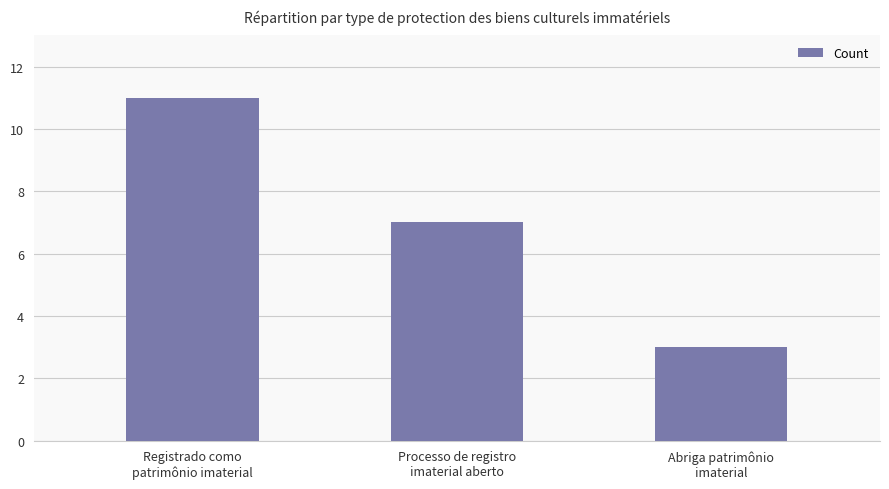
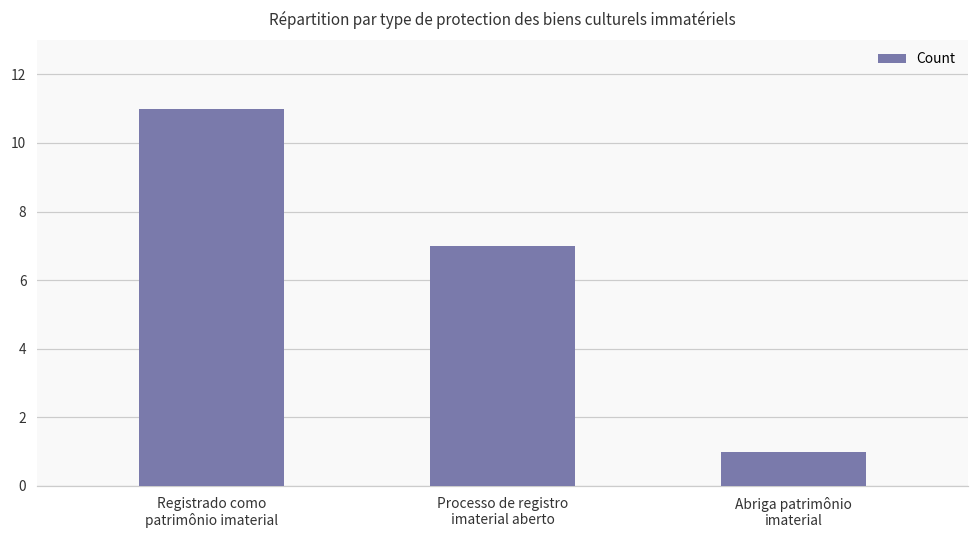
  {
    "Registrado como patrimônio imaterial": 11,
    "Processo de registro imaterial aberto": 7,
-   "Abriga patrimônio imaterial": 3
+   "Abriga patrimônio imaterial": 1
  }
